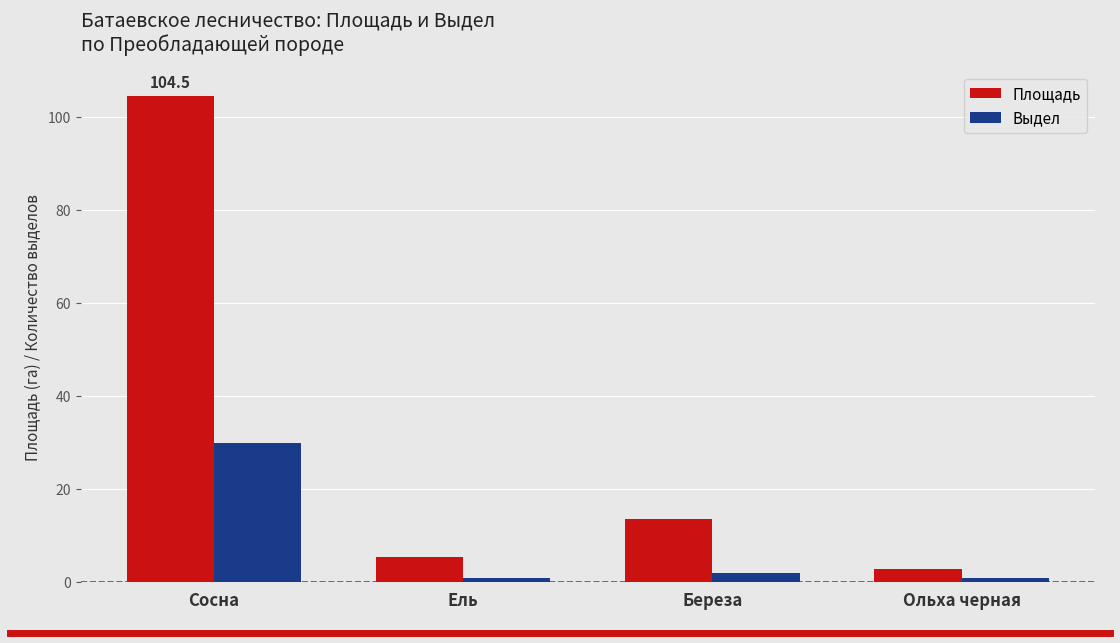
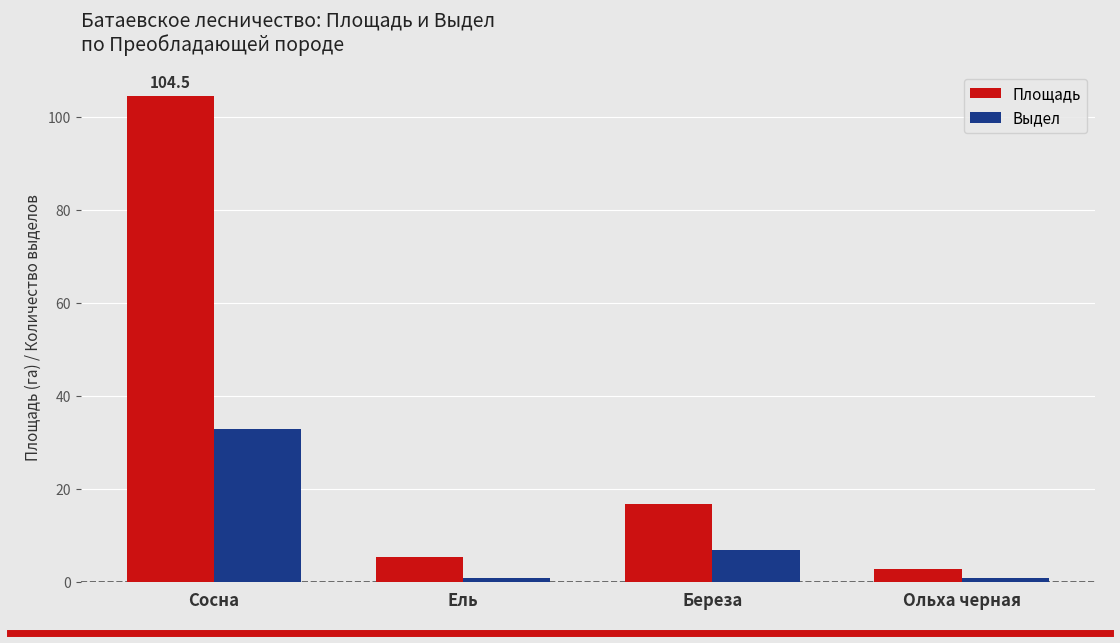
  {
    "Площадь": {
      "Ель": 6,
-     "Береза": 14,
+     "Береза": 17,
      "Ольха черная": 3
    },
    "Выдел": {
-     "Сосна": 30,
+     "Сосна": 33,
      "Ель": 1,
-     "Береза": 2,
+     "Береза": 7,
      "Ольха черная": 1
    }
  }
